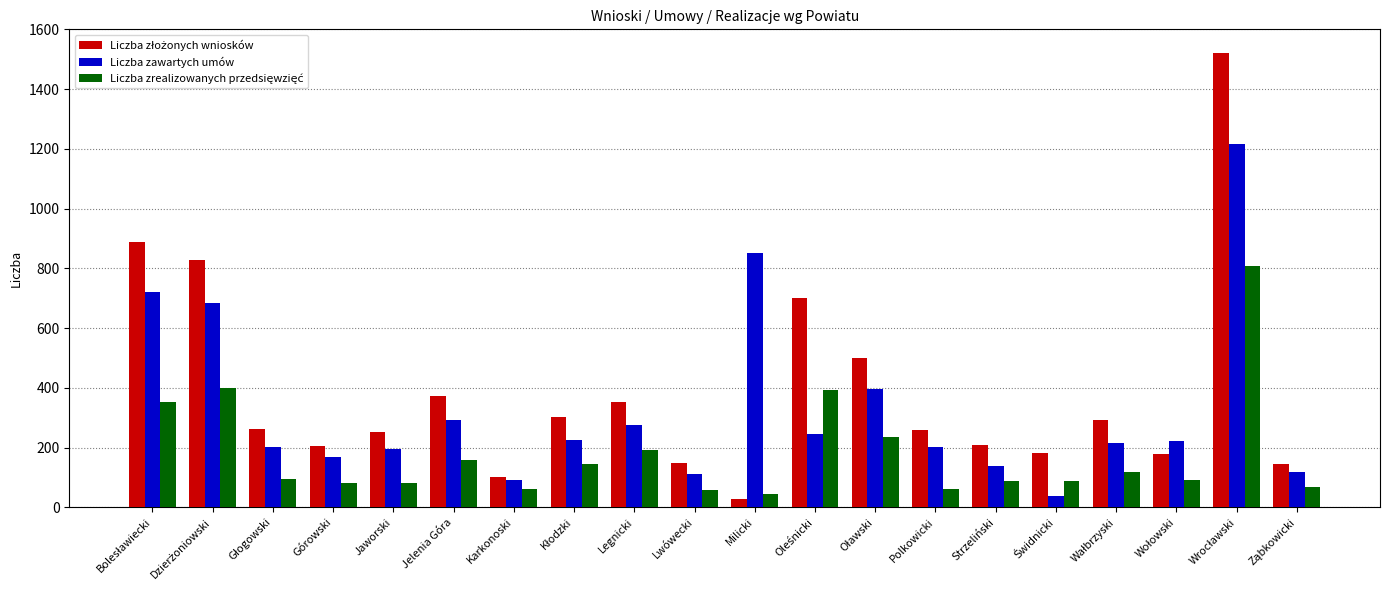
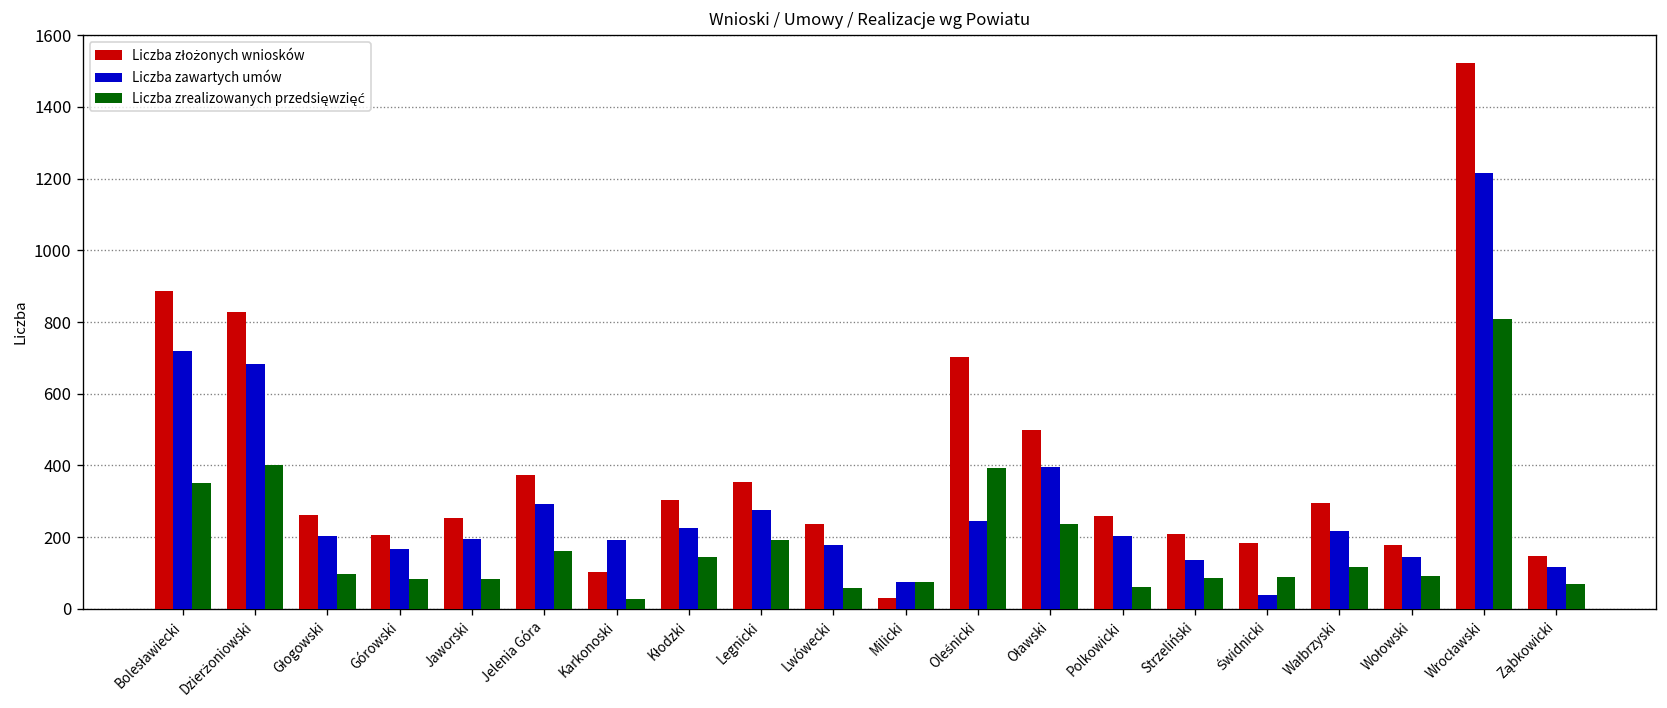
  {
    "Liczba złożonych wniosków": {
      "Bolesławiecki": 890,
      "Dzierżoniowski": 830,
      "Głogowski": 260,
      "Górowski": 210,
      "Jaworski": 250,
      "Jelenia Góra": 370,
      "Karkonoski": 100,
      "Kłodzki": 300,
      "Legnicki": 350,
-     "Lwówecki": 150,
+     "Lwówecki": 240,
      "Milicki": 30,
      "Oleśnicki": 700,
      "Oławski": 500,
      "Polkowicki": 260,
      "Strzeliński": 210,
      "Świdnicki": 180,
      "Wałbrzyski": 290,
      "Wołowski": 180,
      "Wrocławski": 1520,
      "Ząbkowicki": 150
    },
    "Liczba zawartych umów": {
      "Bolesławiecki": 720,
      "Dzierżoniowski": 680,
      "Głogowski": 200,
      "Górowski": 170,
      "Jaworski": 200,
      "Jelenia Góra": 290,
-     "Karkonoski": 90,
+     "Karkonoski": 190,
      "Kłodzki": 230,
      "Legnicki": 280,
-     "Lwówecki": 110,
-     "Milicki": 850,
+     "Lwówecki": 180,
+     "Milicki": 80,
      "Oleśnicki": 250,
      "Oławski": 400,
      "Polkowicki": 200,
      "Strzeliński": 140,
      "Świdnicki": 40,
      "Wałbrzyski": 220,
-     "Wołowski": 220,
+     "Wołowski": 140,
      "Wrocławski": 1220,
      "Ząbkowicki": 120
    },
    "Liczba zrealizowanych przedsięwzięć": {
      "Bolesławiecki": 350,
      "Dzierżoniowski": 400,
      "Głogowski": 100,
      "Górowski": 80,
      "Jaworski": 80,
      "Jelenia Góra": 160,
-     "Karkonoski": 60,
+     "Karkonoski": 30,
      "Kłodzki": 140,
      "Legnicki": 190,
      "Lwówecki": 60,
-     "Milicki": 40,
+     "Milicki": 80,
      "Oleśnicki": 390,
      "Oławski": 240,
      "Polkowicki": 60,
      "Strzeliński": 90,
      "Świdnicki": 90,
      "Wałbrzyski": 120,
      "Wołowski": 90,
      "Wrocławski": 810,
      "Ząbkowicki": 70
    }
  }
